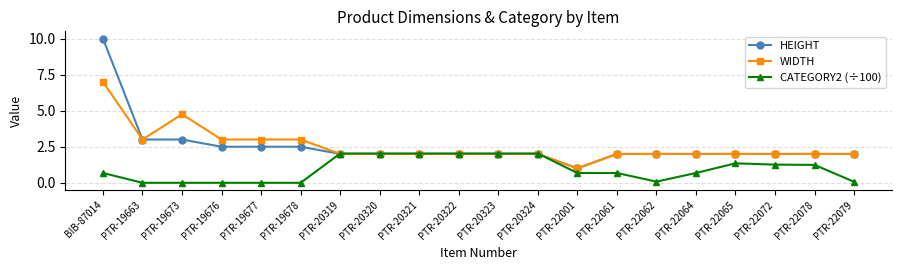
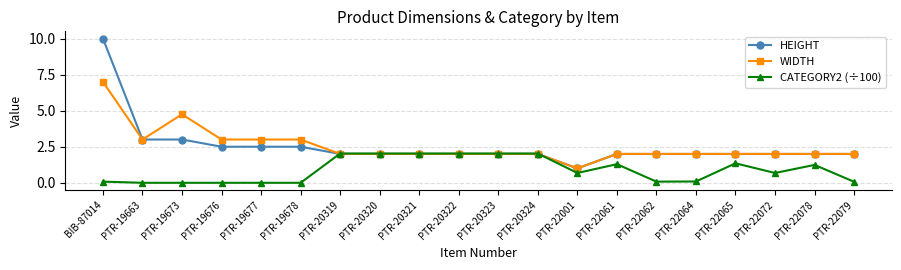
  {
    "HEIGHT": {
      "BIB-87014": 10.0,
      "PTR-19673": 3.0,
      "PTR-19676": 2.5,
      "PTR-19677": 2.5,
      "PTR-19678": 2.5
    },
    "WIDTH": {
      "BIB-87014": 7.0,
      "PTR-19673": 4.8,
      "PTR-19676": 3.0,
      "PTR-19677": 3.0,
      "PTR-19678": 3.0
    },
    "CATEGORY2 (÷100)": {
-     "BIB-87014": 0.7,
+     "BIB-87014": 0.1,
      "PTR-19663": 0.0,
      "PTR-19673": 0.0,
      "PTR-19676": 0.0,
      "PTR-19677": 0.0,
      "PTR-19678": 0.0,
      "PTR-22001": 0.7,
-     "PTR-22061": 0.7,
+     "PTR-22061": 1.3,
      "PTR-22062": 0.1,
-     "PTR-22064": 0.7,
+     "PTR-22064": 0.1,
      "PTR-22065": 1.4,
-     "PTR-22072": 1.3,
+     "PTR-22072": 0.7,
      "PTR-22078": 1.2,
      "PTR-22079": 0.1
    }
  }
